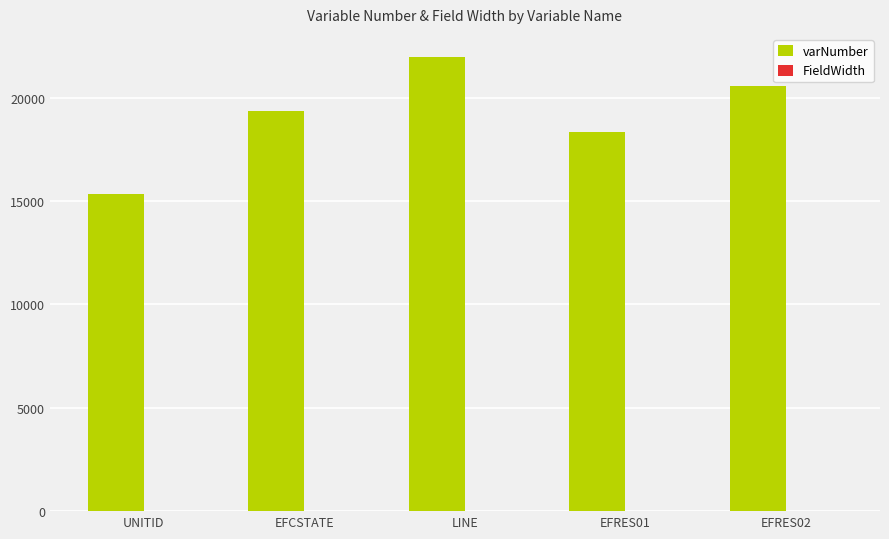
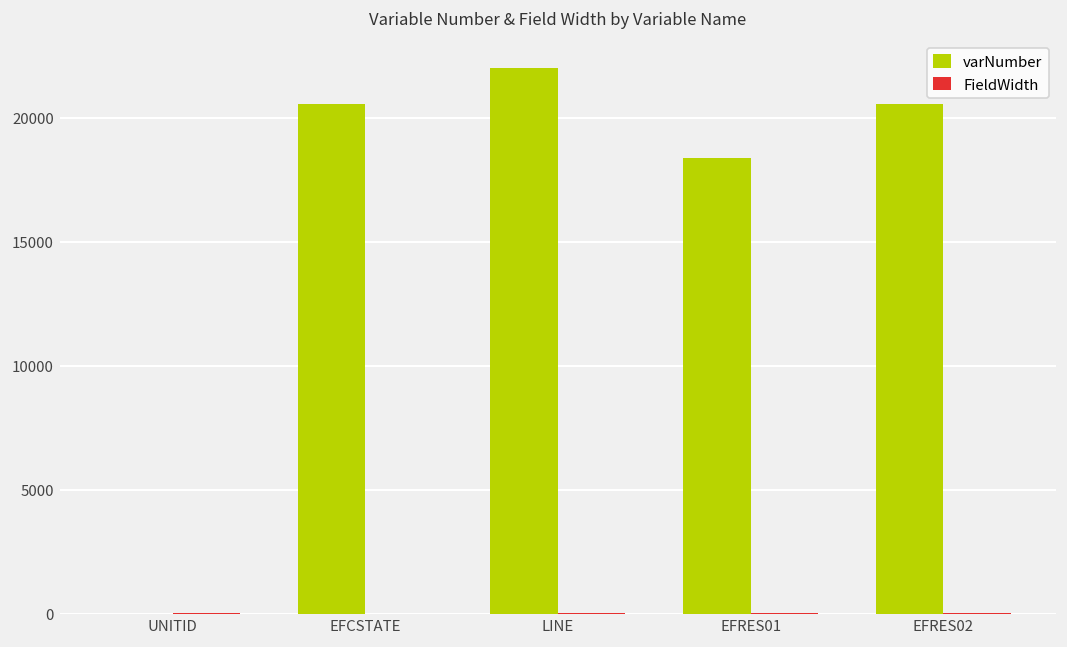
  {
    "varNumber": {
-     "UNITID": 15400,
-     "EFCSTATE": 19300,
+     "UNITID": 0,
+     "EFCSTATE": 20500,
      "LINE": 22000,
      "EFRES01": 18400,
      "EFRES02": 20600
    }
  }
